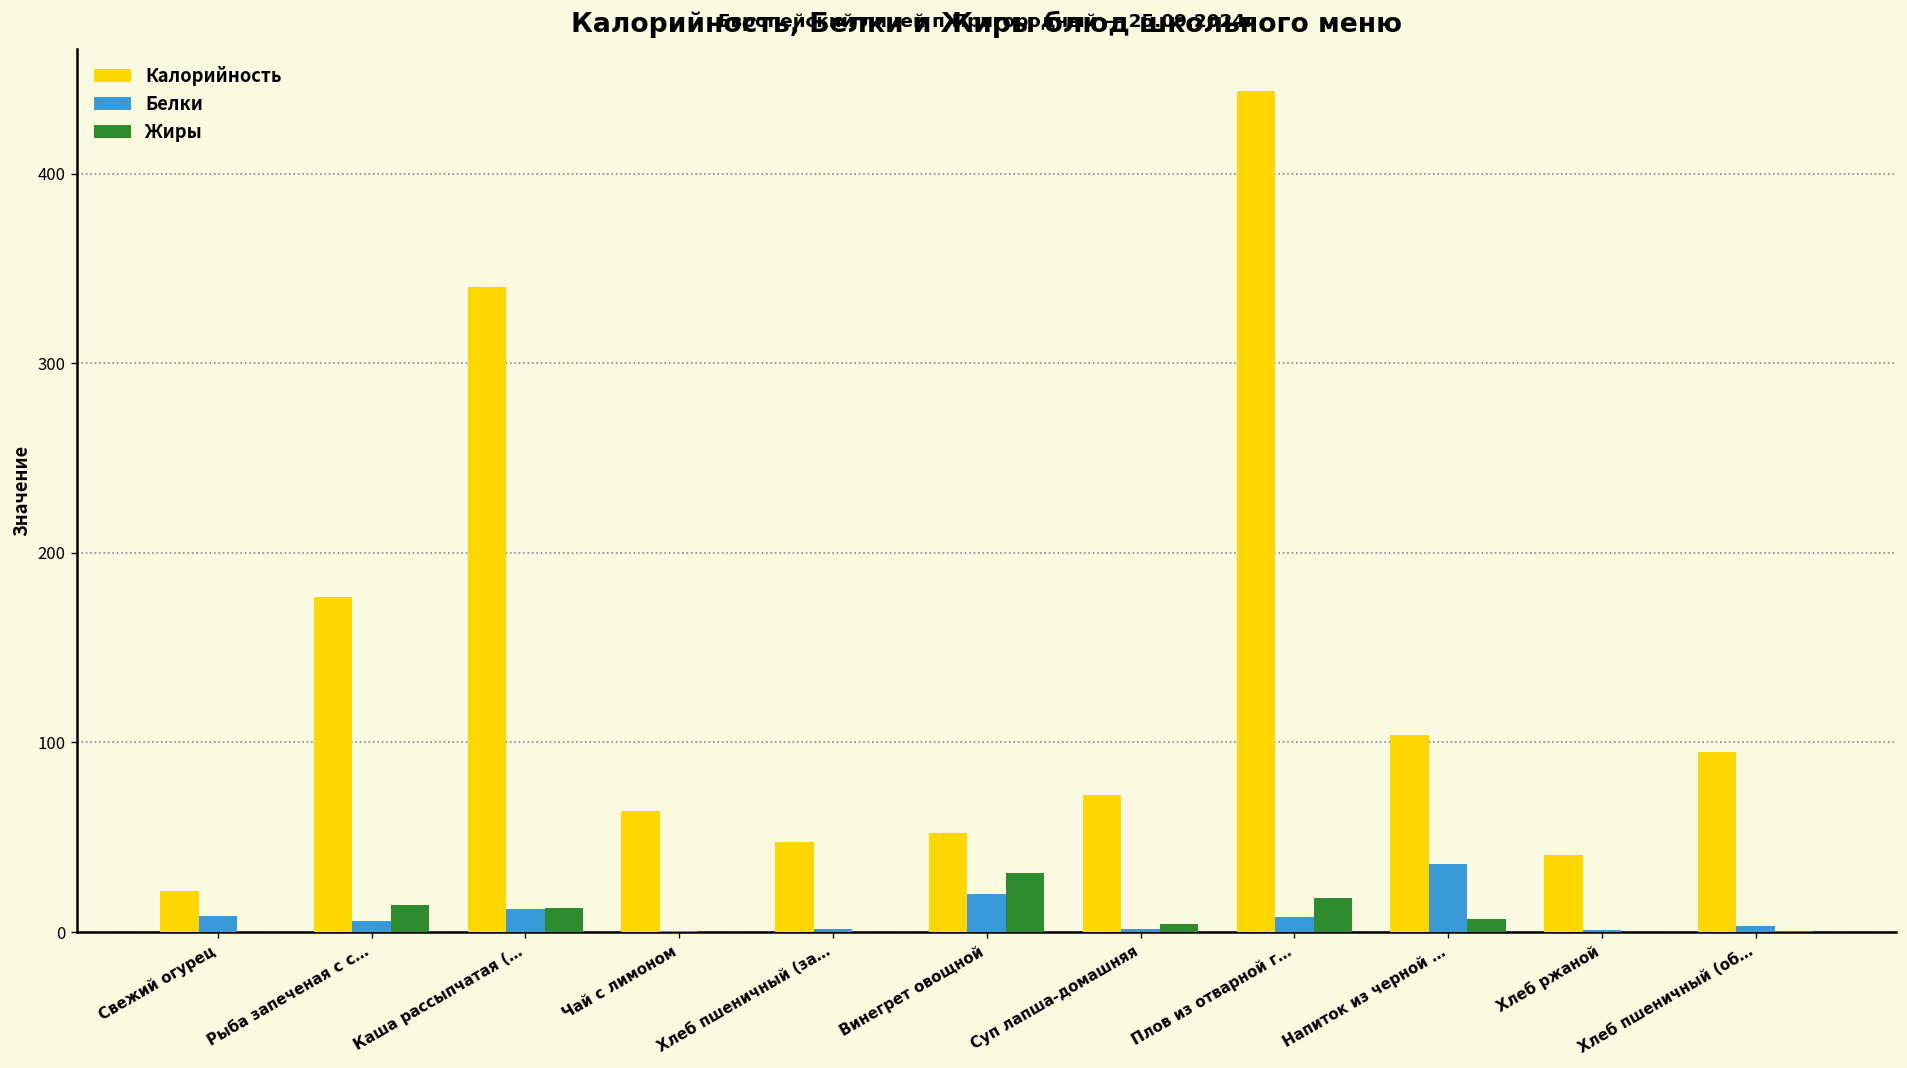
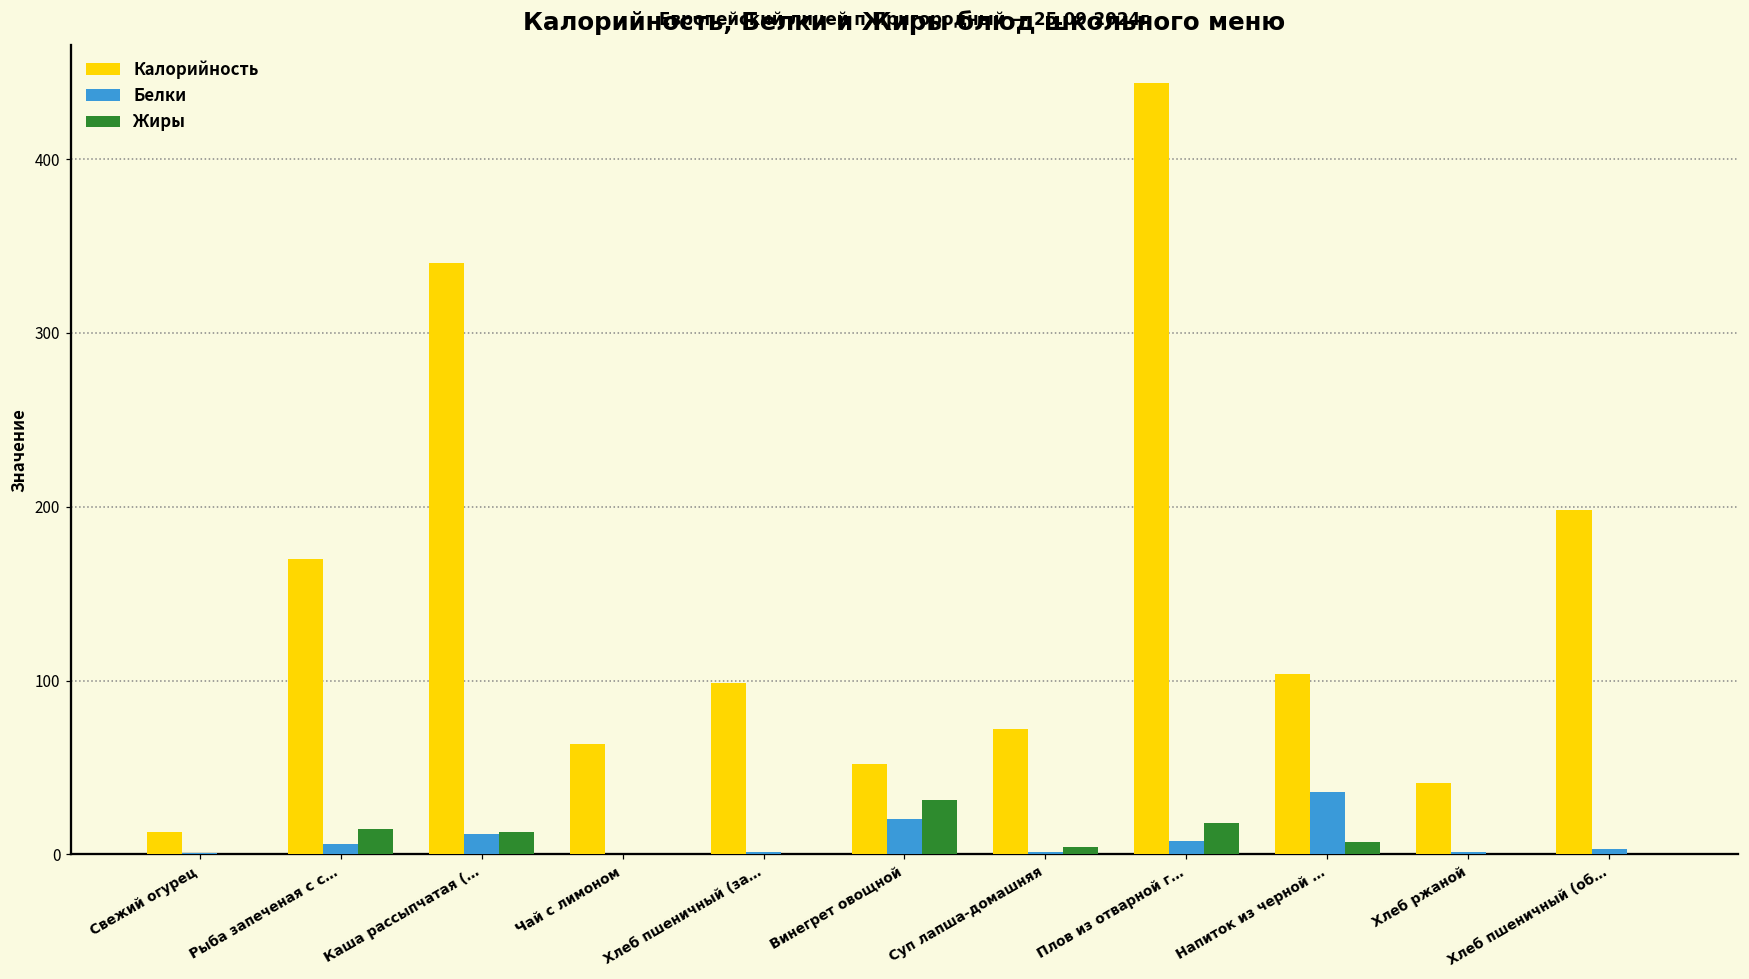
  {
    "Калорийность": {
-     "Свежий огурец": 21,
-     "Рыба запеченая с с…": 177,
+     "Свежий огурец": 13,
+     "Рыба запеченая с с…": 170,
      "Каша рассыпчатая (…": 340,
      "Чай с лимоном": 64,
-     "Хлеб пшеничный (за…": 47,
+     "Хлеб пшеничный (за…": 99,
      "Винегрет овощной": 52,
      "Суп лапша-домашняя": 72,
      "Плов из отварной г…": 444,
      "Напиток из черной …": 104,
      "Хлеб ржаной": 41,
-     "Хлеб пшеничный (об…": 95
+     "Хлеб пшеничный (об…": 198
    },
    "Белки": {
-     "Свежий огурец": 8,
+     "Свежий огурец": 1,
      "Рыба запеченая с с…": 6,
      "Каша рассыпчатая (…": 12,
      "Винегрет овощной": 20,
      "Плов из отварной г…": 8,
      "Напиток из черной …": 36,
      "Хлеб пшеничный (об…": 3
    },
    "Жиры": {
      "Рыба запеченая с с…": 14,
      "Каша рассыпчатая (…": 13,
      "Чай с лимоном": 0,
      "Винегрет овощной": 31,
      "Суп лапша-домашняя": 4,
      "Плов из отварной г…": 18,
      "Напиток из черной …": 7
    }
  }
